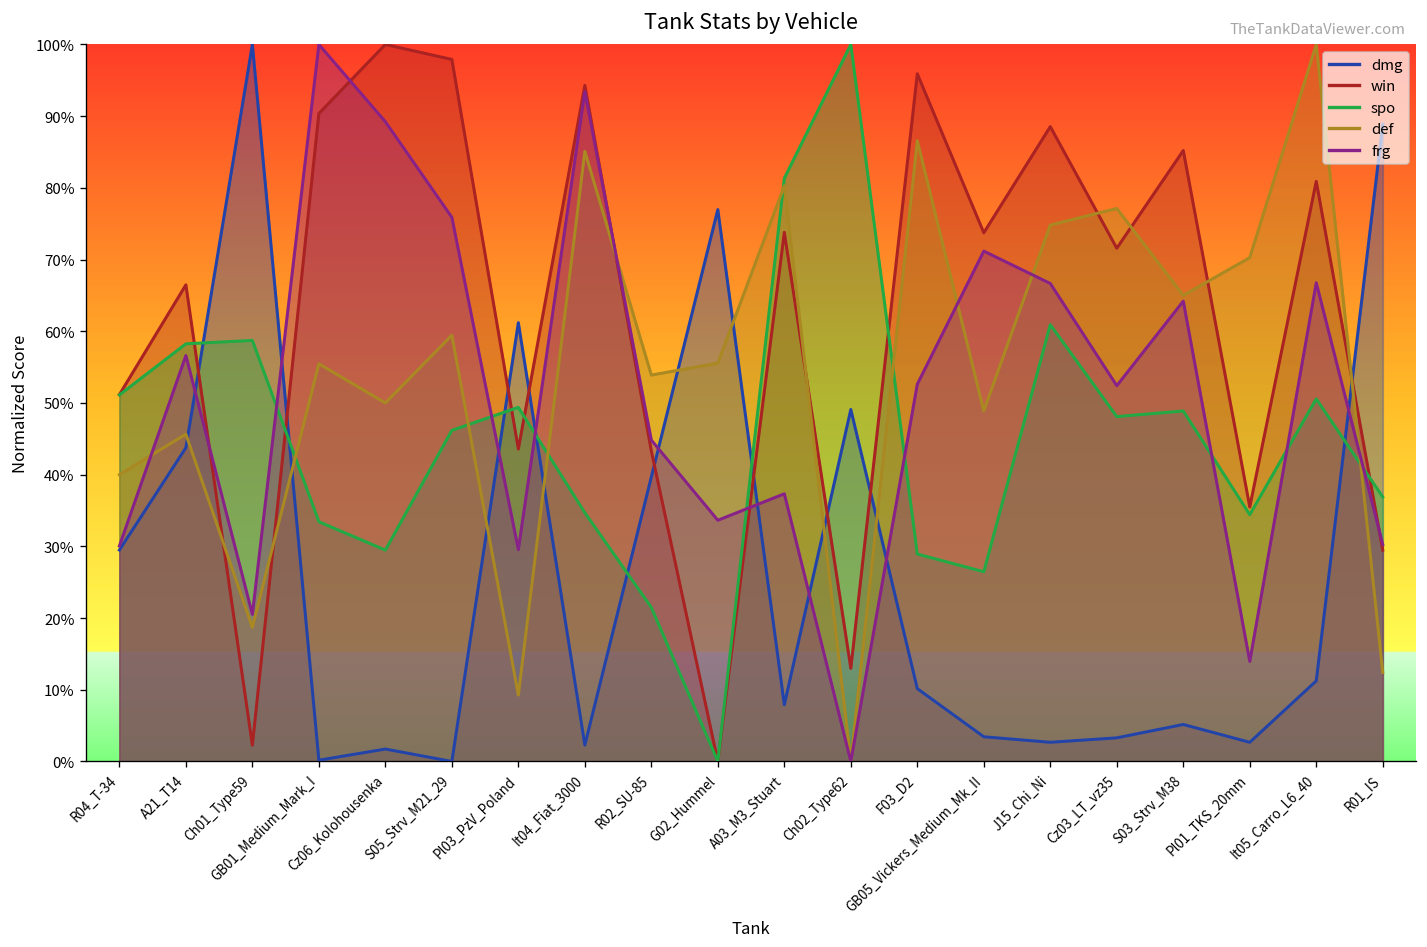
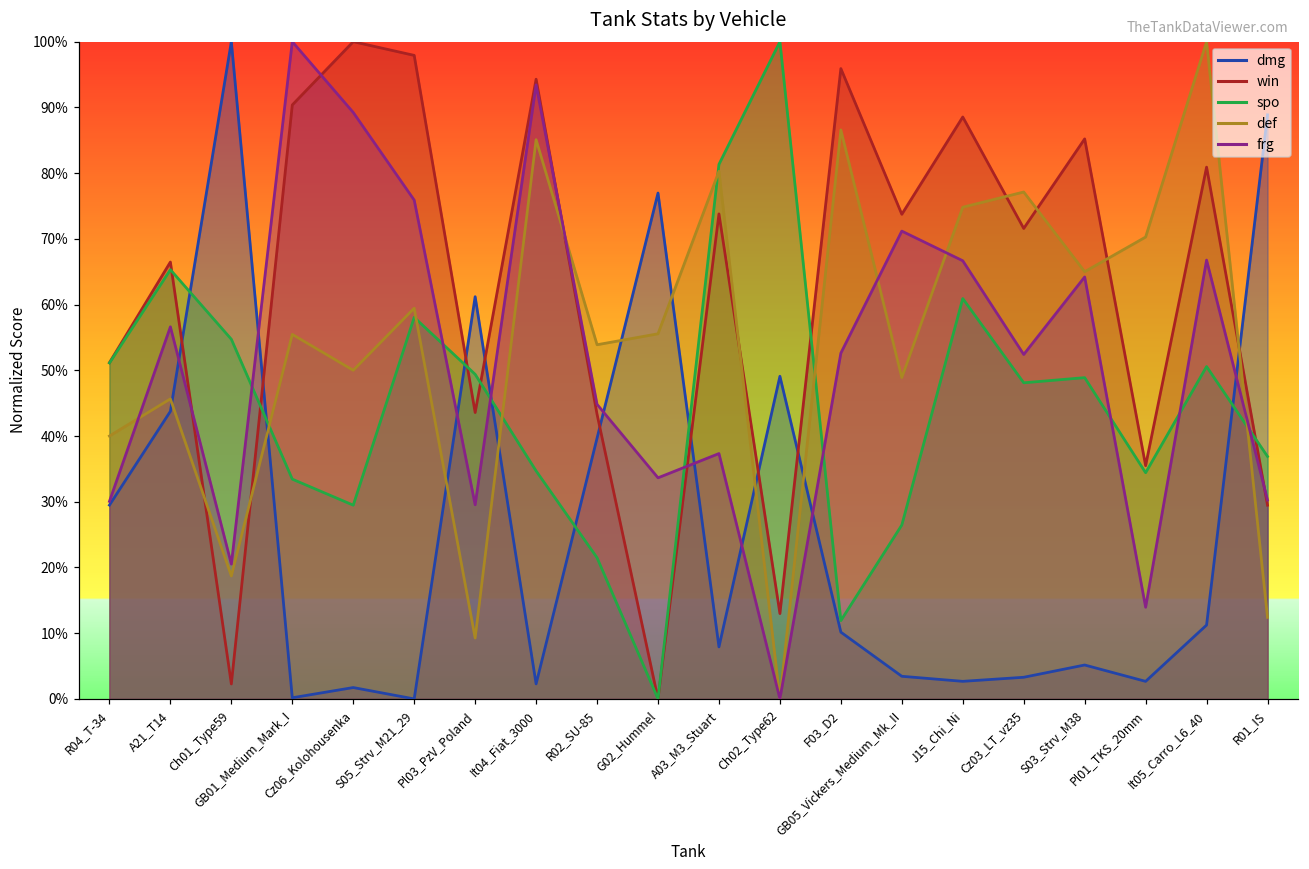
  {
    "spo": {
-     "A21_T14": "58%",
-     "Ch01_Type59": "59%",
+     "A21_T14": "65%",
+     "Ch01_Type59": "55%",
      "GB01_Medium_Mark_I": "33%",
      "Cz06_Kolohousenka": "29%",
-     "S05_Strv_M21_29": "46%",
+     "S05_Strv_M21_29": "58%",
      "Pl03_PzV_Poland": "49%",
      "It04_Fiat_3000": "35%",
      "R02_SU-85": "21%",
      "A03_M3_Stuart": "81%",
      "Ch02_Type62": "100%",
-     "F03_D2": "29%",
+     "F03_D2": "12%",
      "GB05_Vickers_Medium_Mk_II": "26%",
      "J15_Chi_Ni": "61%",
      "Cz03_LT_vz35": "48%",
      "S03_Strv_M38": "49%",
      "Pl01_TKS_20mm": "34%",
      "It05_Carro_L6_40": "51%",
      "R01_IS": "37%"
    }
  }
